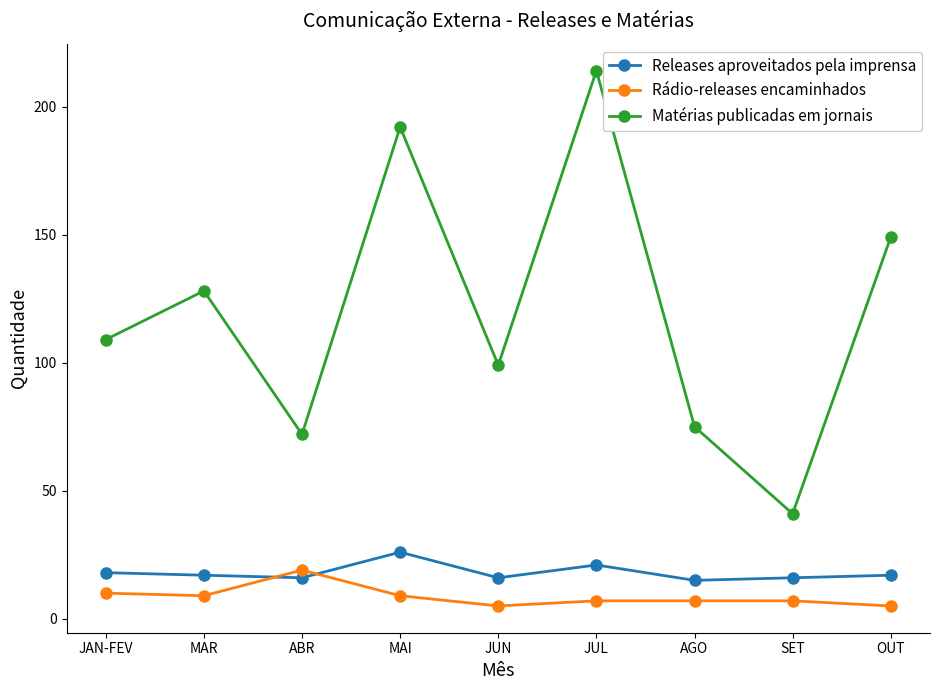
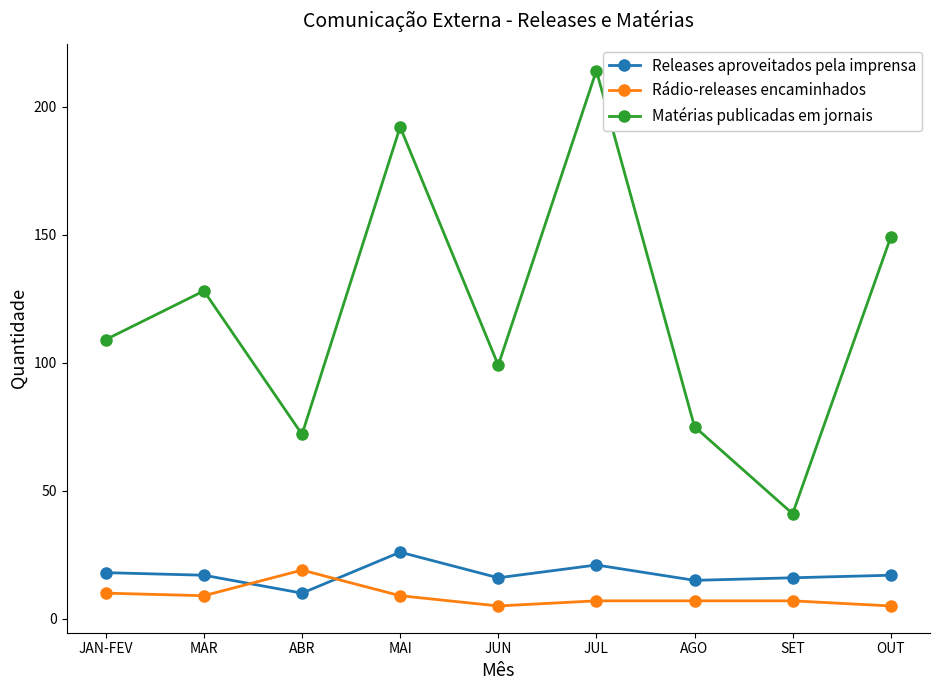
  {
    "Releases aproveitados pela imprensa": {
      "JAN-FEV": 18,
      "MAR": 17,
-     "ABR": 16,
+     "ABR": 10,
      "MAI": 26,
      "JUN": 16,
      "JUL": 21,
      "AGO": 15,
      "SET": 16,
      "OUT": 17
    },
    "Rádio-releases encaminhados": {
      "JAN-FEV": 10,
      "MAR": 9,
      "ABR": 19,
      "MAI": 9,
      "JUN": 5,
      "JUL": 7,
      "AGO": 7,
      "SET": 7,
      "OUT": 5
    },
    "Matérias publicadas em jornais": {
      "JAN-FEV": 109,
      "MAR": 128,
      "ABR": 72,
      "MAI": 192,
      "JUN": 99,
      "JUL": 214,
      "AGO": 75,
      "SET": 41,
      "OUT": 149
    }
  }
